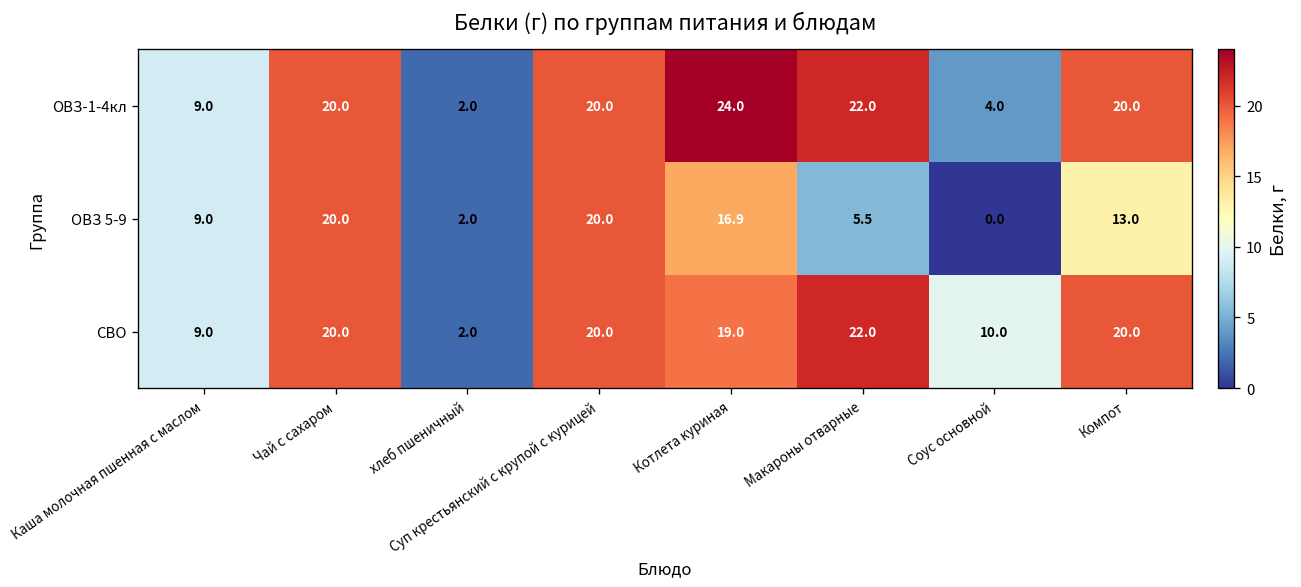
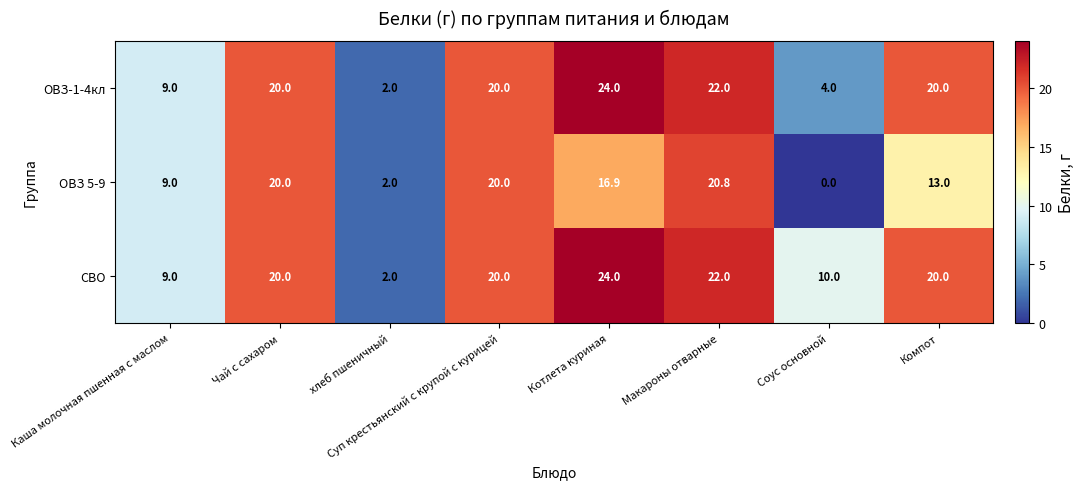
  {
    "ОВЗ-1-4кл": {
      "Каша молочная пшенная с маслом": 9.0,
      "Чай с сахаром": 20.0,
      "хлеб пшеничный": 2.0,
      "Суп крестьянский с крупой с курицей": 20.0,
      "Котлета куриная": 24.0,
      "Макароны отварные": 22.0,
      "Соус основной": 4.0,
      "Компот": 20.0
    },
    "ОВЗ 5-9": {
      "Каша молочная пшенная с маслом": 9.0,
      "Чай с сахаром": 20.0,
      "хлеб пшеничный": 2.0,
      "Суп крестьянский с крупой с курицей": 20.0,
      "Котлета куриная": 16.9,
-     "Макароны отварные": 5.5,
+     "Макароны отварные": 20.8,
      "Соус основной": 0.0,
      "Компот": 13.0
    },
    "СВО": {
      "Каша молочная пшенная с маслом": 9.0,
      "Чай с сахаром": 20.0,
      "хлеб пшеничный": 2.0,
      "Суп крестьянский с крупой с курицей": 20.0,
-     "Котлета куриная": 19.0,
+     "Котлета куриная": 24.0,
      "Макароны отварные": 22.0,
      "Соус основной": 10.0,
      "Компот": 20.0
    }
  }
